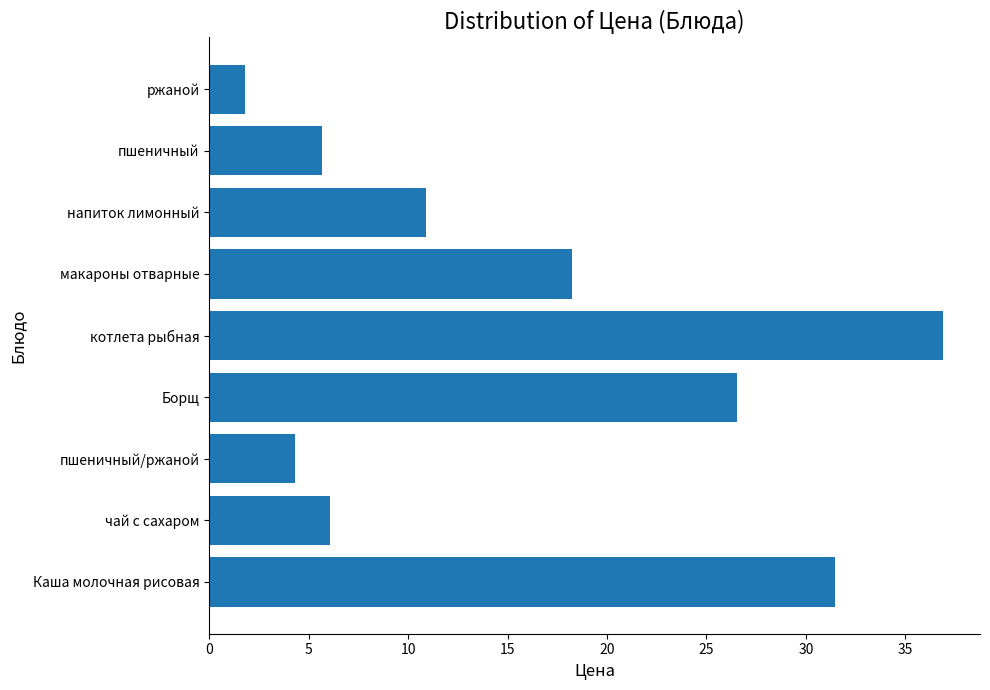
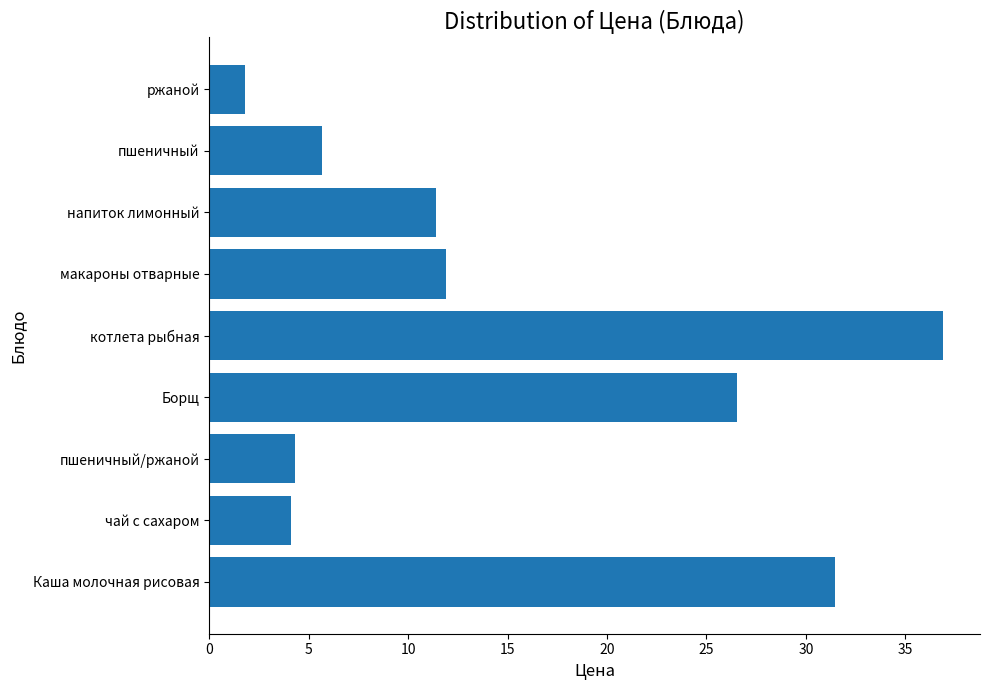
  {
    "ржаной": 1.8,
    "пшеничный": 5.7,
-   "напиток лимонный": 10.9,
-   "макароны отварные": 18.2,
+   "напиток лимонный": 11.4,
+   "макароны отварные": 11.9,
    "котлета рыбная": 36.9,
    "Борщ": 26.5,
    "пшеничный/ржаной": 4.3,
-   "чай с сахаром": 6.1,
+   "чай с сахаром": 4.1,
    "Каша молочная рисовая": 31.5
  }
